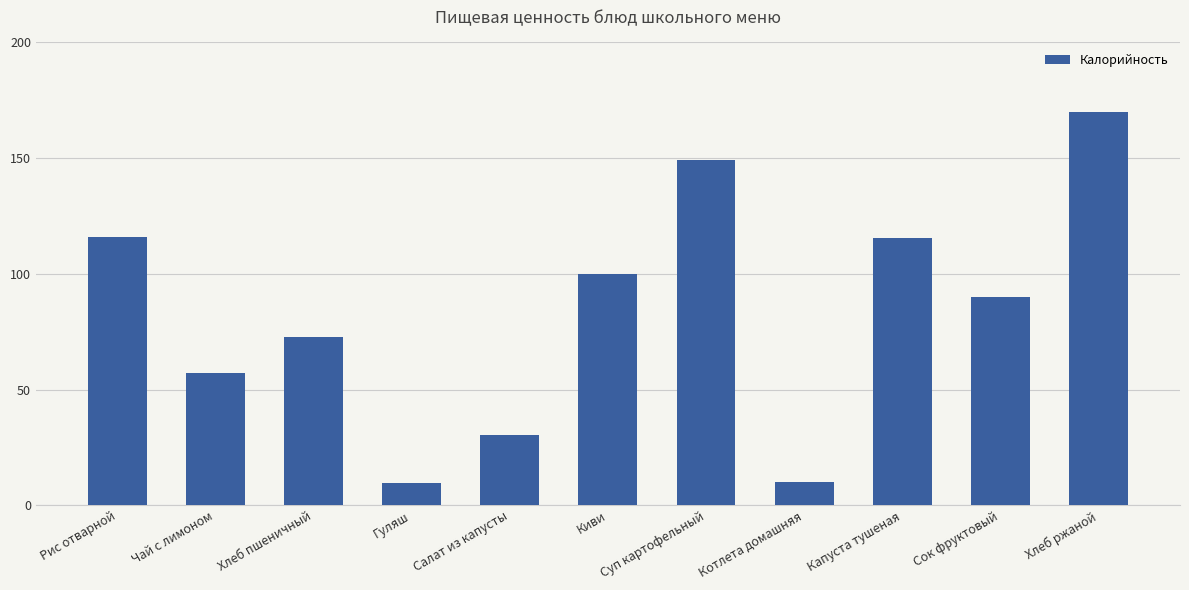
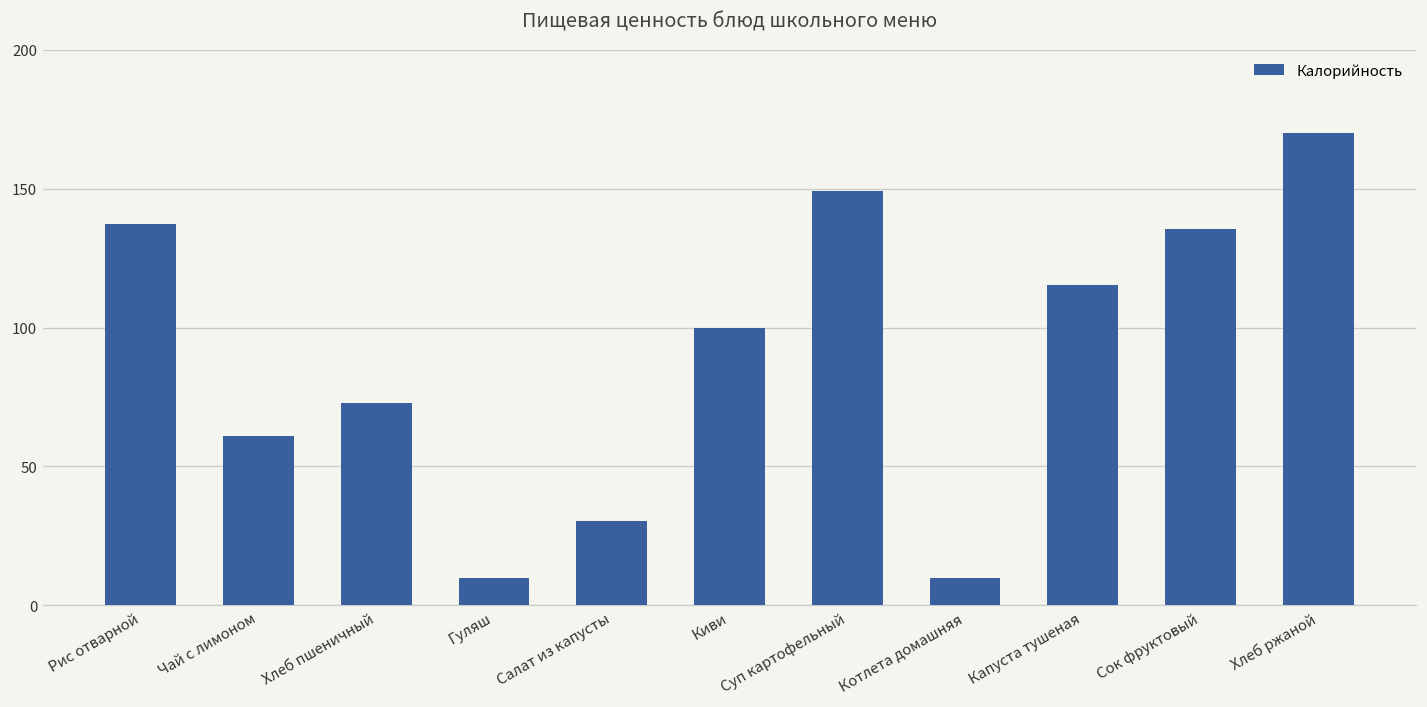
  {
-   "Рис отварной": 116,
-   "Чай с лимоном": 57,
+   "Рис отварной": 137,
+   "Чай с лимоном": 61,
    "Хлеб пшеничный": 73,
    "Гуляш": 10,
    "Салат из капусты": 30,
    "Киви": 100,
    "Суп картофельный": 149,
    "Котлета домашняя": 10,
    "Капуста тушеная": 116,
-   "Сок фруктовый": 90,
+   "Сок фруктовый": 135,
    "Хлеб ржаной": 170
  }
